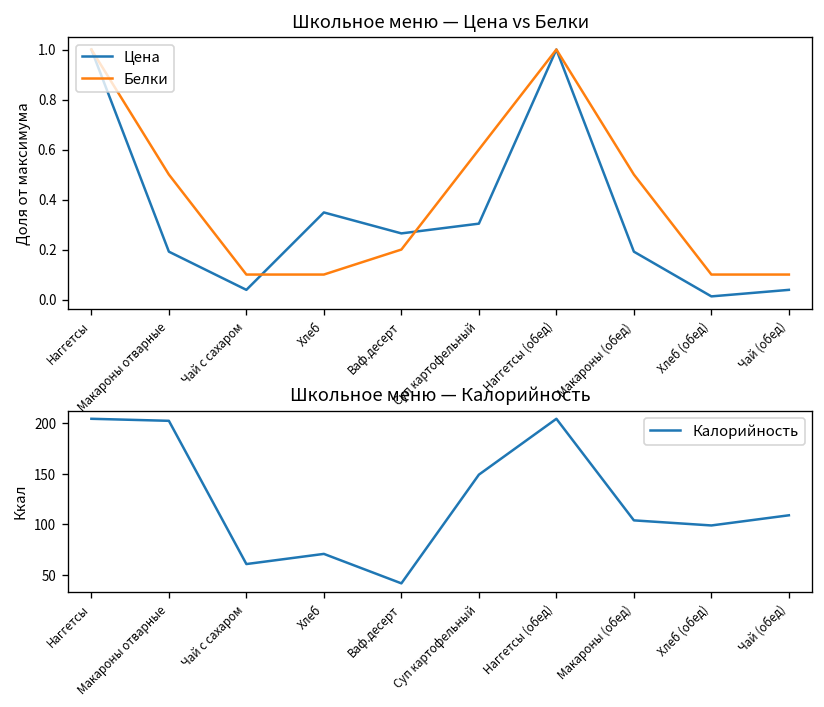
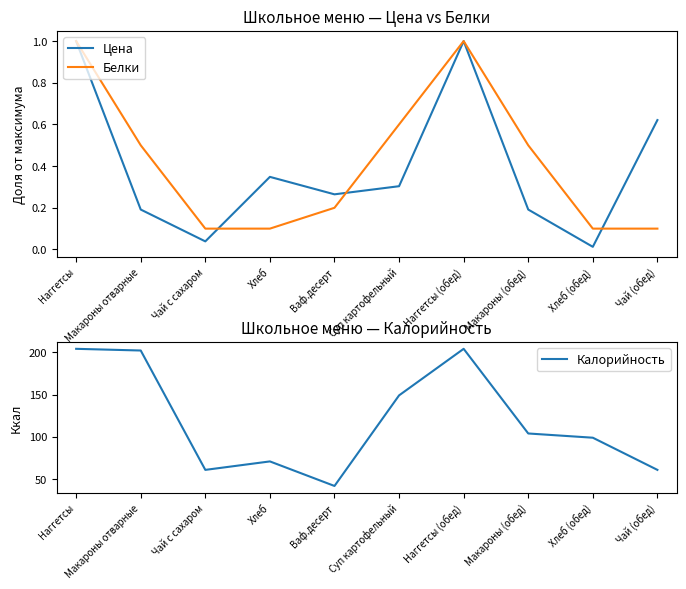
  {
    "Школьное меню — Цена vs Белки": {
      "Цена": {
        "Макароны отварные": 0.19,
        "Чай с сахаром": 0.04,
        "Хлеб": 0.35,
        "Ваф.десерт": 0.26,
        "Суп картофельный": 0.30,
        "Макароны (обед)": 0.19,
        "Хлеб (обед)": 0.01,
-       "Чай (обед)": 0.04
+       "Чай (обед)": 0.62
      },
      "Белки": {
        "Макароны отварные": 0.50,
        "Чай с сахаром": 0.10,
        "Хлеб": 0.10,
        "Ваф.десерт": 0.20,
        "Суп картофельный": 0.60,
        "Макароны (обед)": 0.50,
        "Хлеб (обед)": 0.10,
        "Чай (обед)": 0.10
      }
    },
    "Школьное меню — Калорийность": {
      "Наггетсы": 200,
      "Макароны отварные": 200,
      "Чай с сахаром": 60,
      "Хлеб": 70,
      "Ваф.десерт": 40,
      "Суп картофельный": 150,
      "Наггетсы (обед)": 200,
      "Макароны (обед)": 100,
      "Хлеб (обед)": 100,
-     "Чай (обед)": 110
+     "Чай (обед)": 60
    }
  }
